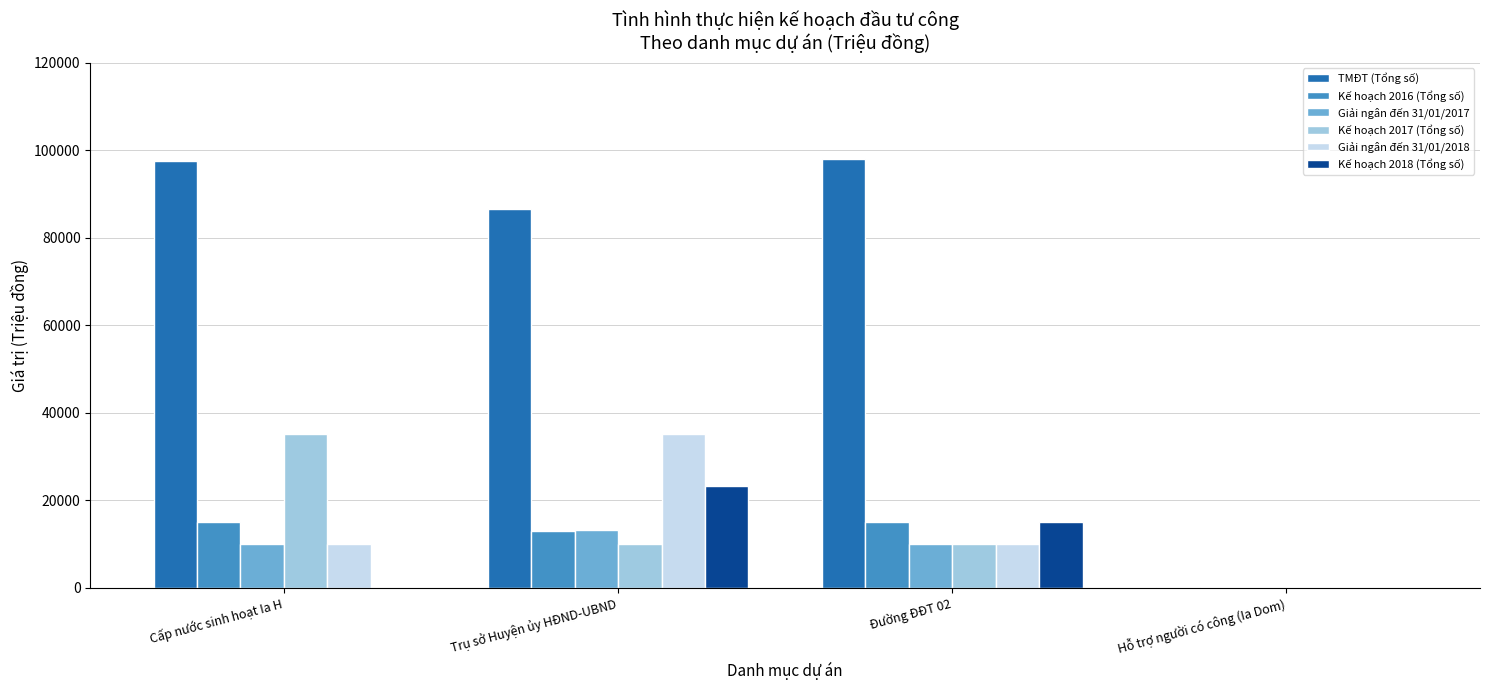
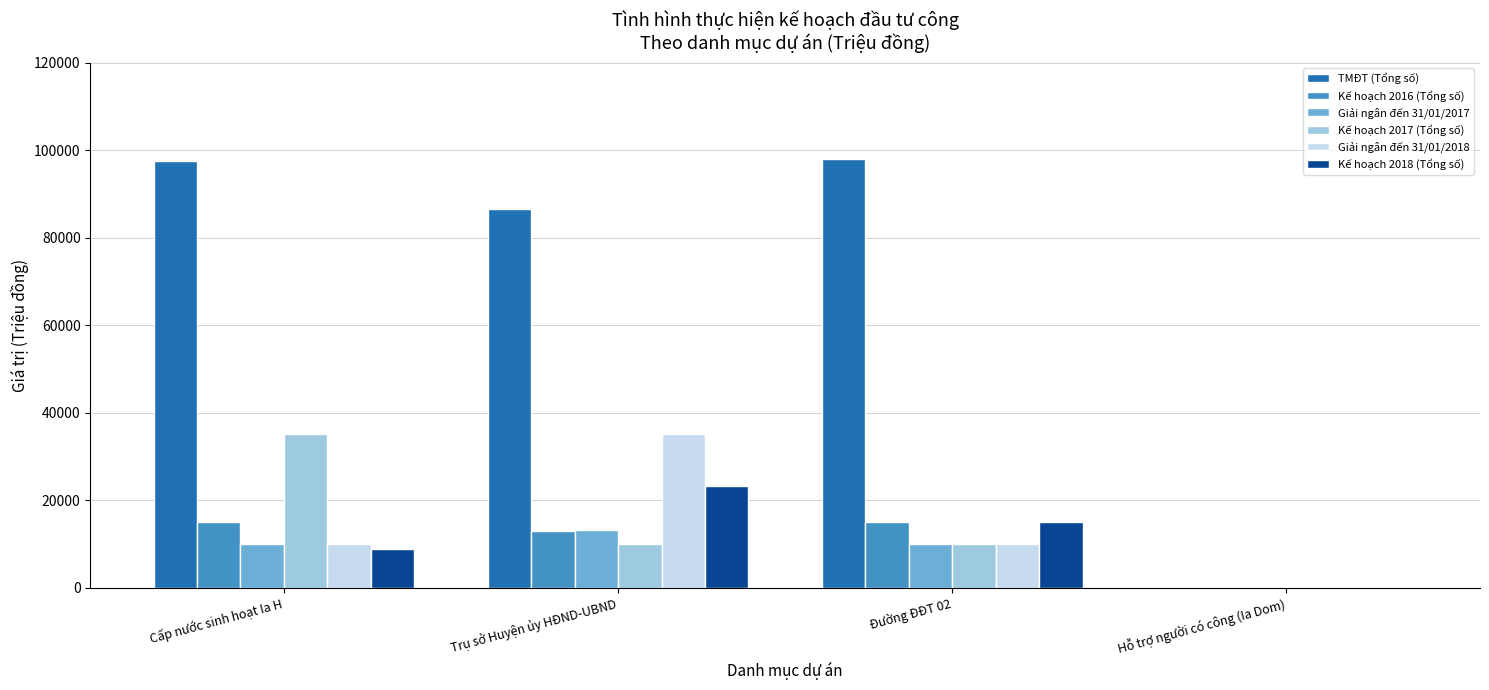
  {
    "Kế hoạch 2018 (Tổng số)": {
-     "Cấp nước sinh hoạt Ia H": 0,
+     "Cấp nước sinh hoạt Ia H": 9000,
      "Trụ sở Huyện ủy HĐND-UBND": 23000,
      "Đường ĐĐT 02": 15000,
      "Hỗ trợ người có công (Ia Dom)": 0
    }
  }
